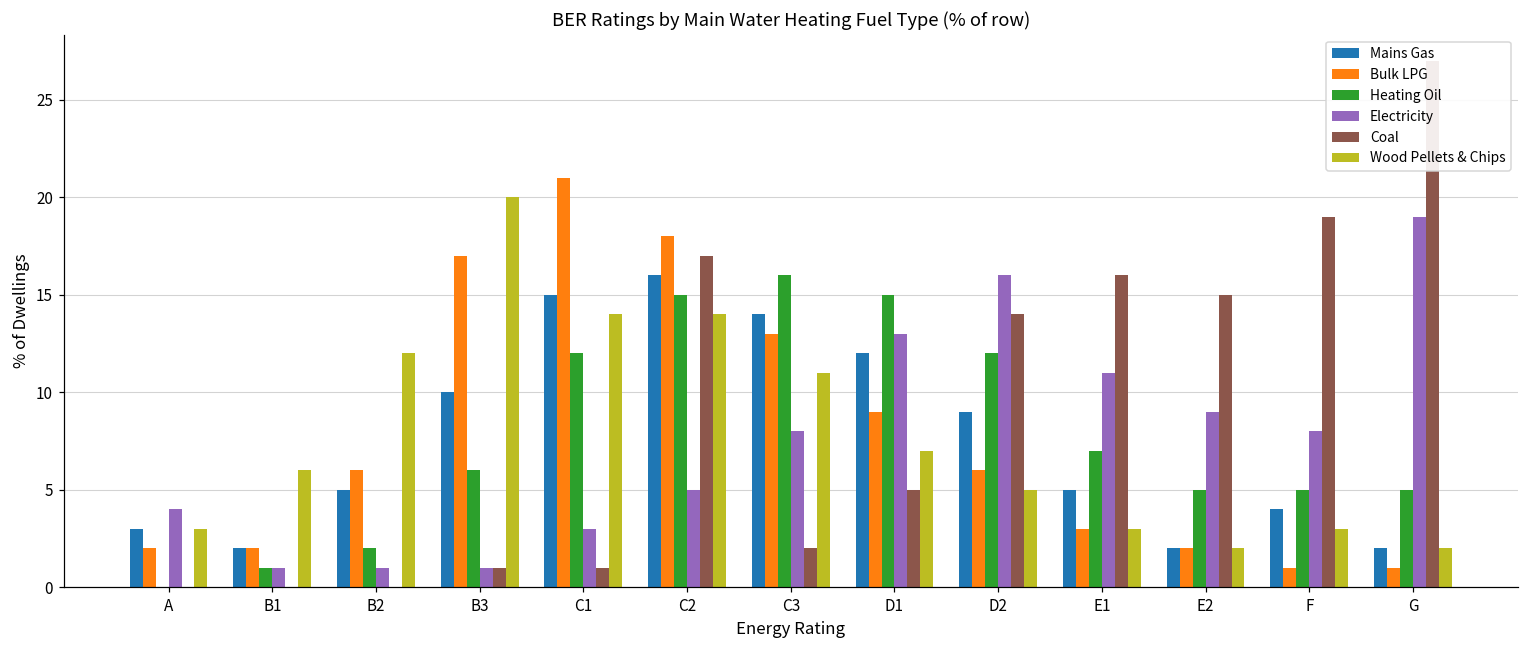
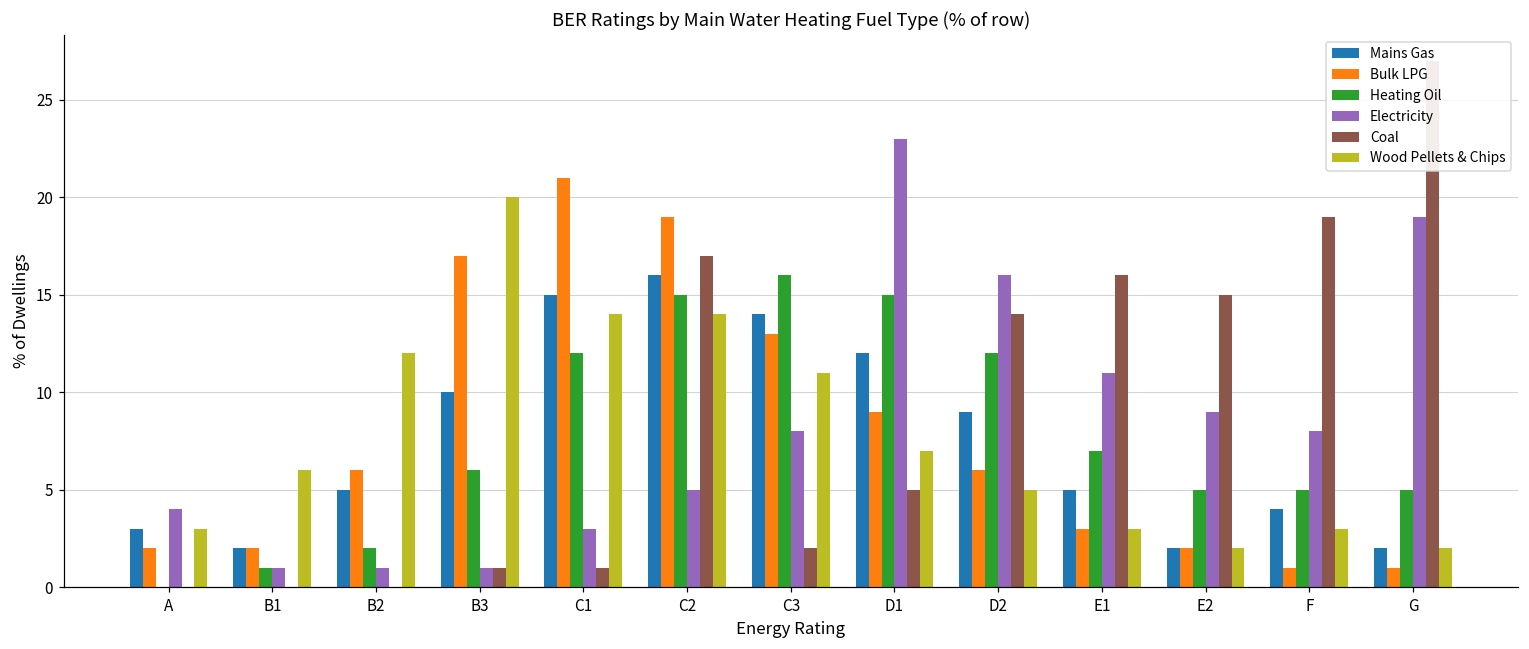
  {
    "Mains Gas": {
      "A": 3,
      "B1": 2,
      "B2": 5,
      "B3": 10,
      "C1": 15,
      "C2": 16,
      "C3": 14,
      "D1": 12,
      "D2": 9,
      "E1": 5,
      "E2": 2,
      "F": 4,
      "G": 2
    },
    "Bulk LPG": {
      "A": 2,
      "B1": 2,
      "B2": 6,
      "B3": 17,
      "C1": 21,
-     "C2": 18,
+     "C2": 19,
      "C3": 13,
      "D1": 9,
      "D2": 6,
      "E1": 3,
      "E2": 2,
      "F": 1,
      "G": 1
    },
    "Heating Oil": {
      "A": 0,
      "B1": 1,
      "B2": 2,
      "B3": 6,
      "C1": 12,
      "C2": 15,
      "C3": 16,
      "D1": 15,
      "D2": 12,
      "E1": 7,
      "E2": 5,
      "F": 5,
      "G": 5
    },
    "Electricity": {
      "A": 4,
      "B1": 1,
      "B2": 1,
      "B3": 1,
      "C1": 3,
      "C2": 5,
      "C3": 8,
-     "D1": 13,
+     "D1": 23,
      "D2": 16,
      "E1": 11,
      "E2": 9,
      "F": 8,
      "G": 19
    },
    "Coal": {
      "A": 0,
      "B1": 0,
      "B2": 0,
      "B3": 1,
      "C1": 1,
      "C2": 17,
      "C3": 2,
      "D1": 5,
      "D2": 14,
      "E1": 16,
      "E2": 15,
      "F": 19
    },
    "Wood Pellets & Chips": {
      "A": 3,
      "B1": 6,
      "B2": 12,
      "B3": 20,
      "C1": 14,
      "C2": 14,
      "C3": 11,
      "D1": 7,
      "D2": 5,
      "E1": 3,
      "E2": 2,
      "F": 3,
      "G": 2
    }
  }
